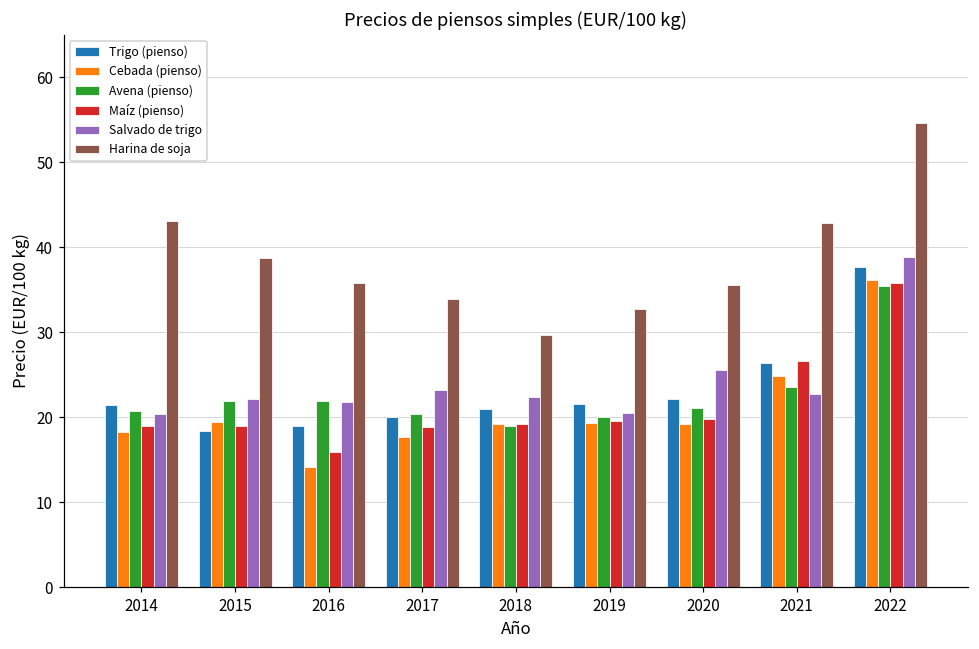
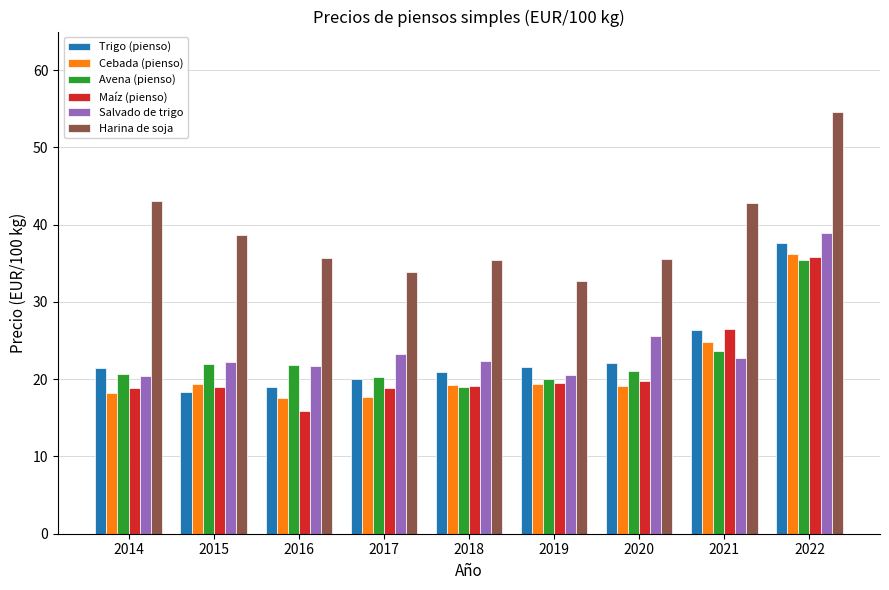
  {
    "Trigo (pienso)": {
      "2014": 21,
      "2015": 18,
      "2016": 19,
      "2017": 20,
      "2018": 21,
      "2019": 22,
      "2020": 22,
      "2021": 26,
      "2022": 38
    },
    "Cebada (pienso)": {
      "2014": 18,
      "2015": 19,
-     "2016": 14,
+     "2016": 18,
      "2017": 18,
      "2018": 19,
      "2019": 19,
      "2020": 19,
      "2021": 25,
      "2022": 36
    },
    "Avena (pienso)": {
      "2014": 21,
      "2015": 22,
      "2016": 22,
      "2017": 20,
      "2018": 19,
      "2019": 20,
      "2020": 21,
      "2021": 24,
      "2022": 35
    },
    "Maíz (pienso)": {
      "2014": 19,
      "2015": 19,
      "2016": 16,
      "2017": 19,
      "2018": 19,
      "2019": 20,
      "2020": 20,
      "2021": 27,
      "2022": 36
    },
    "Salvado de trigo": {
      "2014": 20,
      "2015": 22,
      "2016": 22,
      "2017": 23,
      "2018": 22,
      "2019": 21,
      "2020": 26,
      "2021": 23,
      "2022": 39
    },
    "Harina de soja": {
      "2014": 43,
      "2015": 39,
      "2016": 36,
      "2017": 34,
-     "2018": 30,
+     "2018": 35,
      "2019": 33,
      "2020": 36,
      "2021": 43,
      "2022": 55
    }
  }
